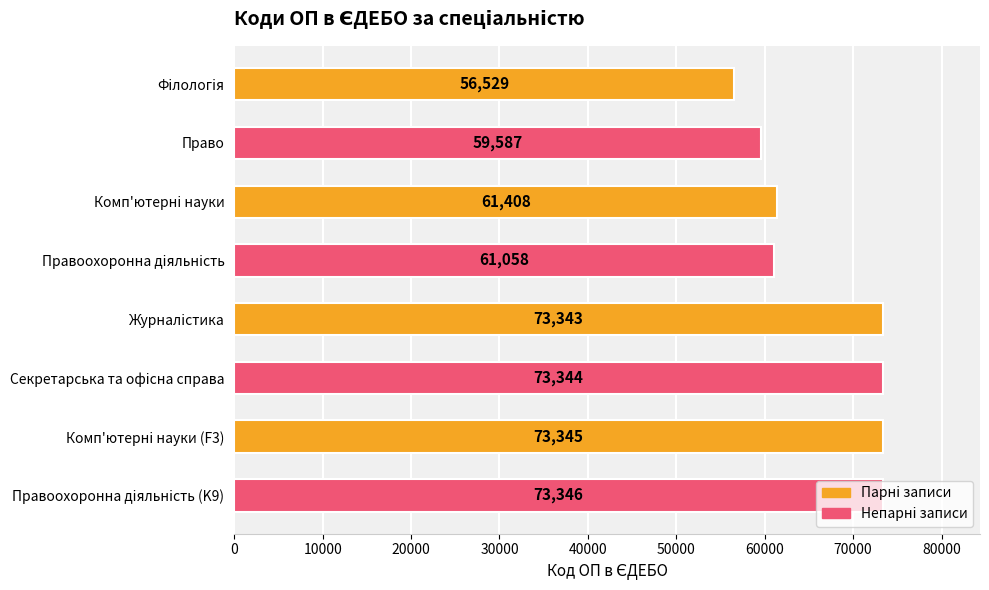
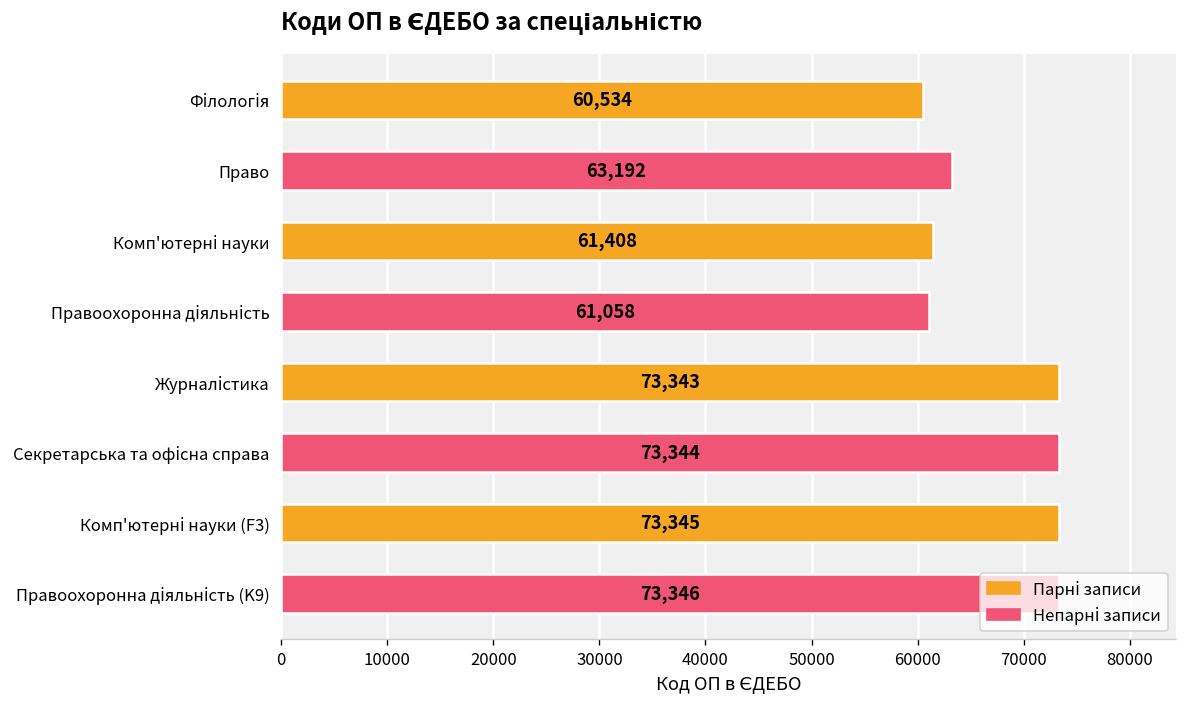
  {
-   "Філологія": "56,529",
-   "Право": "59,587",
+   "Філологія": "60,534",
+   "Право": "63,192",
    "Комп'ютерні науки": "61,408",
    "Правоохоронна діяльність": "61,058",
    "Журналістика": "73,343",
    "Секретарська та офісна справа": "73,344",
    "Комп'ютерні науки (F3)": "73,345"
  }
